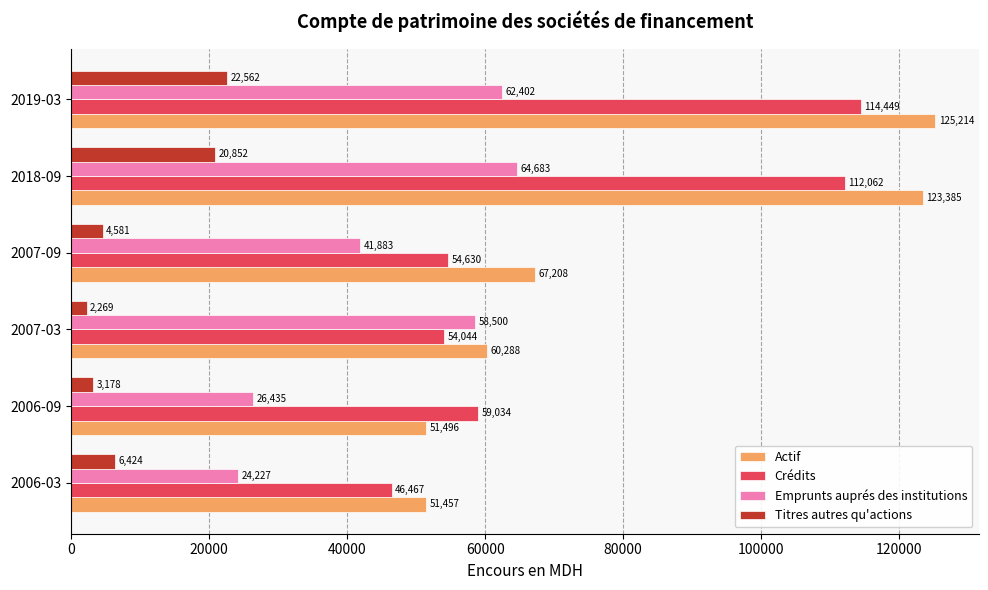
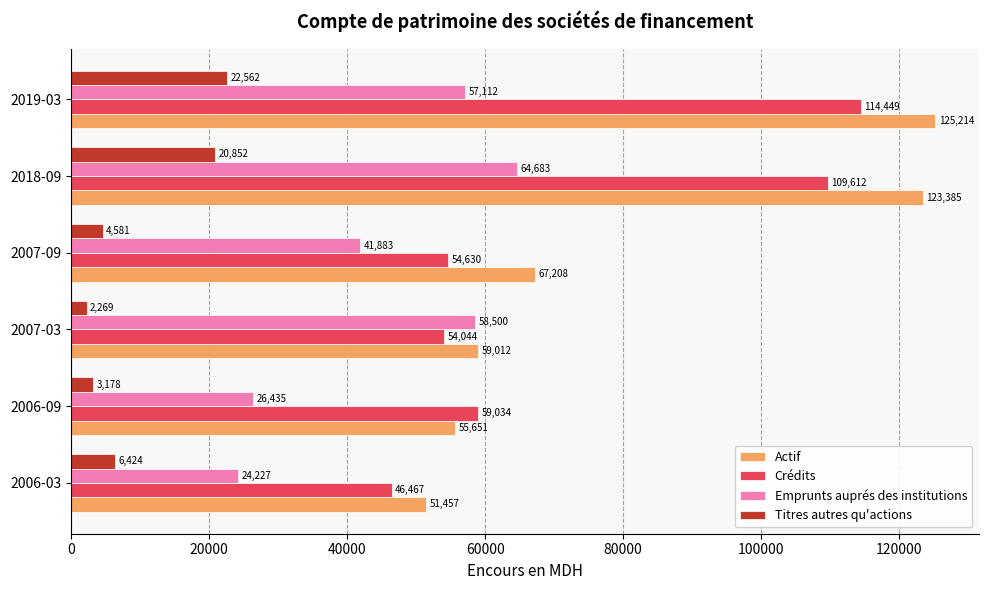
  {
    "Actif": {
      "2019-03": "125,214",
      "2018-09": "123,385",
      "2007-09": "67,208",
-     "2007-03": "60,288",
-     "2006-09": "51,496",
+     "2007-03": "59,012",
+     "2006-09": "55,651",
      "2006-03": "51,457"
    },
    "Crédits": {
      "2019-03": "114,449",
-     "2018-09": "112,062",
+     "2018-09": "109,612",
      "2007-09": "54,630",
      "2007-03": "54,044",
      "2006-09": "59,034",
      "2006-03": "46,467"
    },
    "Emprunts auprés des institutions": {
-     "2019-03": "62,402",
+     "2019-03": "57,112",
      "2018-09": "64,683",
      "2007-09": "41,883",
      "2007-03": "58,500",
      "2006-09": "26,435",
      "2006-03": "24,227"
    },
    "Titres autres qu'actions": {
      "2019-03": "22,562",
      "2018-09": "20,852",
      "2007-09": "4,581",
      "2007-03": "2,269",
      "2006-09": "3,178",
      "2006-03": "6,424"
    }
  }
